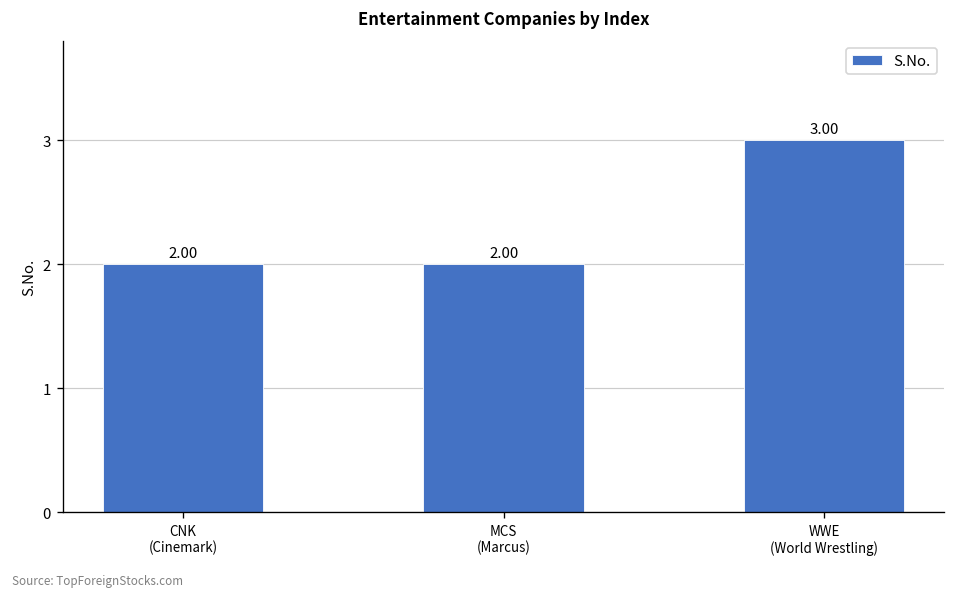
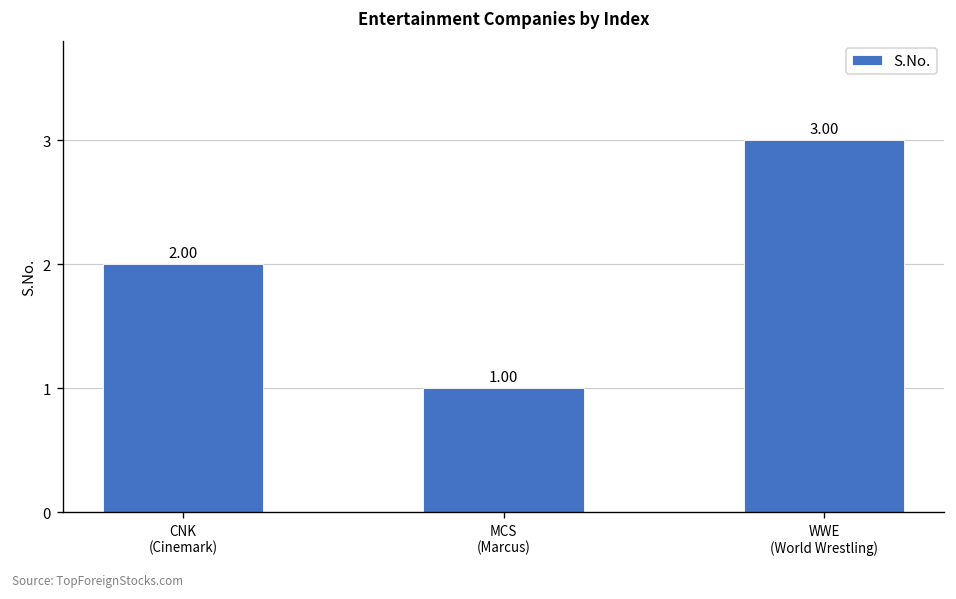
  {
    "CNK (Cinemark)": 2.00,
-   "MCS (Marcus)": 2.00,
+   "MCS (Marcus)": 1.00,
    "WWE (World Wrestling)": 3.00
  }
